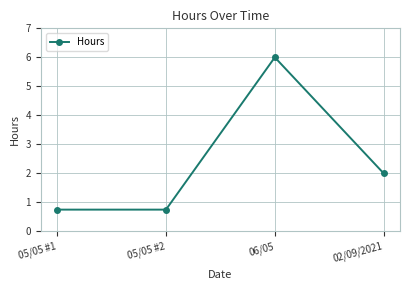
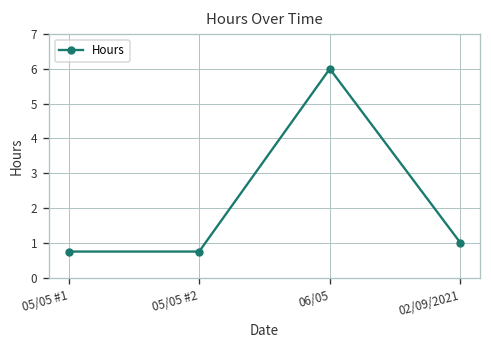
  {
    "05/05 #1": 0.8,
    "05/05 #2": 0.8,
    "06/05": 6,
-   "02/09/2021": 2
+   "02/09/2021": 1
  }
